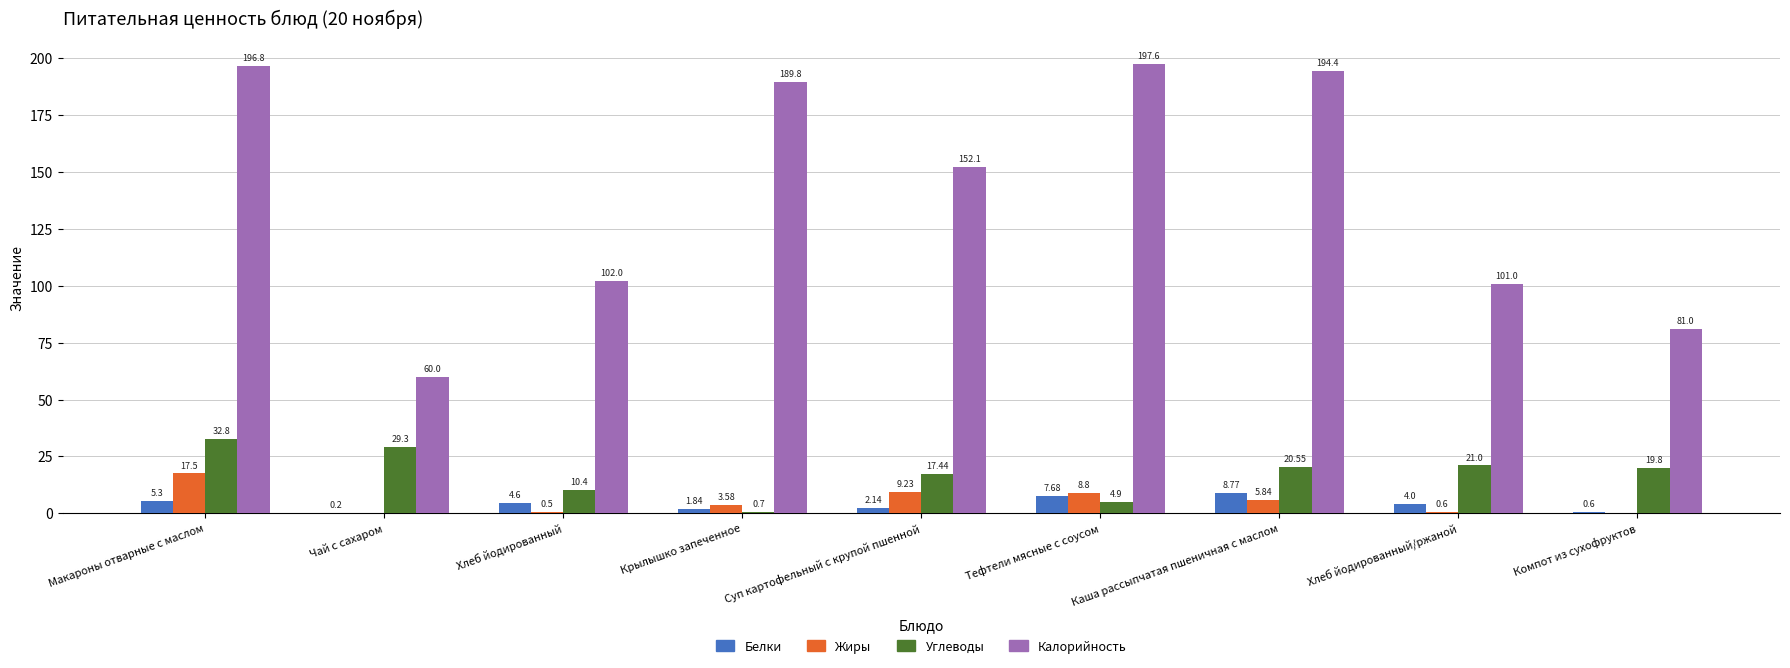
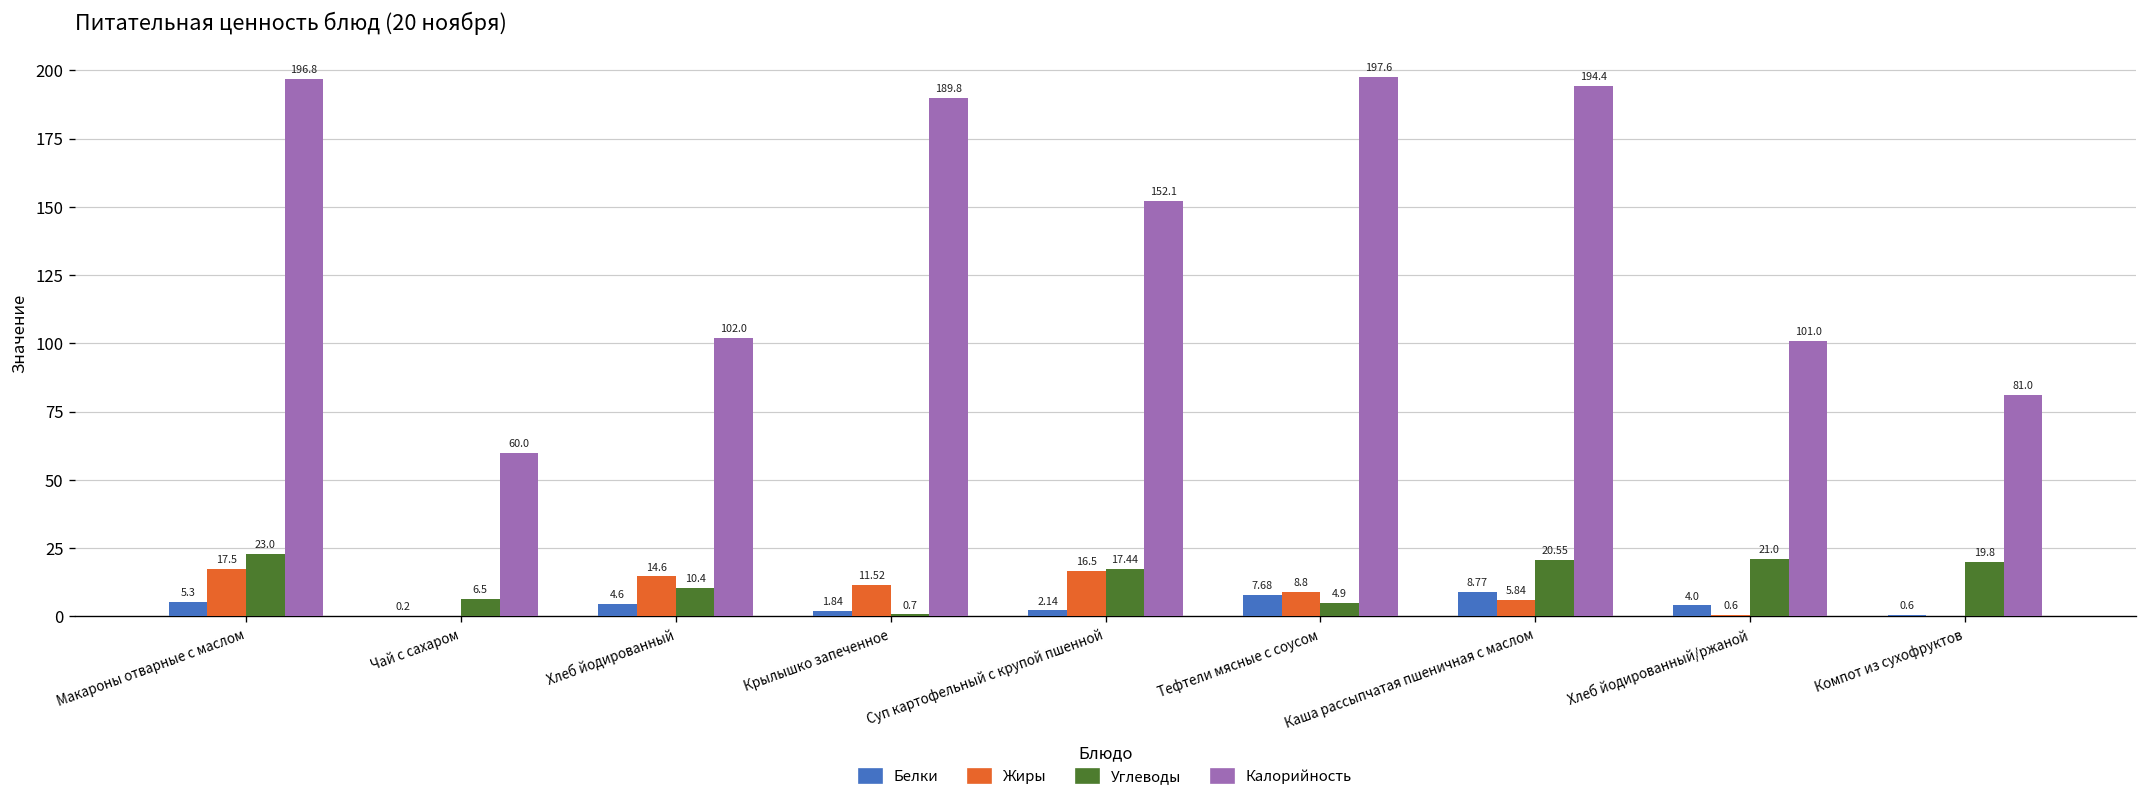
  {
    "Белки": {
      "Макароны отварные с маслом": 5.3,
      "Чай с сахаром": 0.2,
      "Хлеб йодированный": 4.6,
      "Крылышко запеченное": 1.84,
      "Суп картофельный с крупой пшенной": 2.14,
      "Тефтели мясные с соусом": 7.68,
      "Каша рассыпчатая пшеничная с маслом": 8.77,
      "Хлеб йодированный/ржаной": 4.0,
      "Компот из сухофруктов": 0.6
    },
    "Жиры": {
      "Макароны отварные с маслом": 17.5,
-     "Хлеб йодированный": 0.5,
-     "Крылышко запеченное": 3.58,
-     "Суп картофельный с крупой пшенной": 9.23,
+     "Хлеб йодированный": 14.6,
+     "Крылышко запеченное": 11.52,
+     "Суп картофельный с крупой пшенной": 16.5,
      "Тефтели мясные с соусом": 8.8,
      "Каша рассыпчатая пшеничная с маслом": 5.84,
      "Хлеб йодированный/ржаной": 0.6
    },
    "Углеводы": {
-     "Макароны отварные с маслом": 32.8,
-     "Чай с сахаром": 29.3,
+     "Макароны отварные с маслом": 23.0,
+     "Чай с сахаром": 6.5,
      "Хлеб йодированный": 10.4,
      "Крылышко запеченное": 0.7,
      "Суп картофельный с крупой пшенной": 17.44,
      "Тефтели мясные с соусом": 4.9,
      "Каша рассыпчатая пшеничная с маслом": 20.55,
      "Хлеб йодированный/ржаной": 21.0,
      "Компот из сухофруктов": 19.8
    },
    "Калорийность": {
      "Макароны отварные с маслом": 196.8,
      "Чай с сахаром": 60.0,
      "Хлеб йодированный": 102.0,
      "Крылышко запеченное": 189.8,
      "Суп картофельный с крупой пшенной": 152.1,
      "Тефтели мясные с соусом": 197.6,
      "Каша рассыпчатая пшеничная с маслом": 194.4,
      "Хлеб йодированный/ржаной": 101.0,
      "Компот из сухофруктов": 81.0
    }
  }
